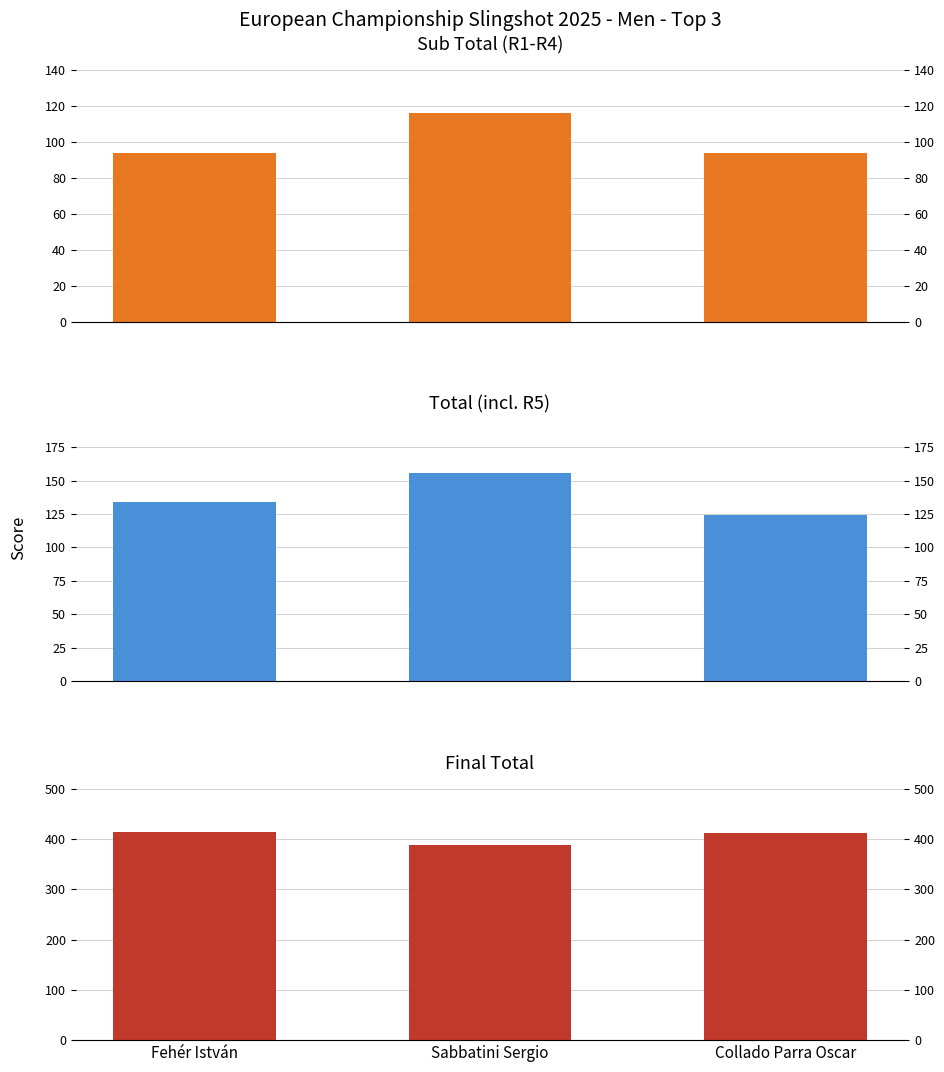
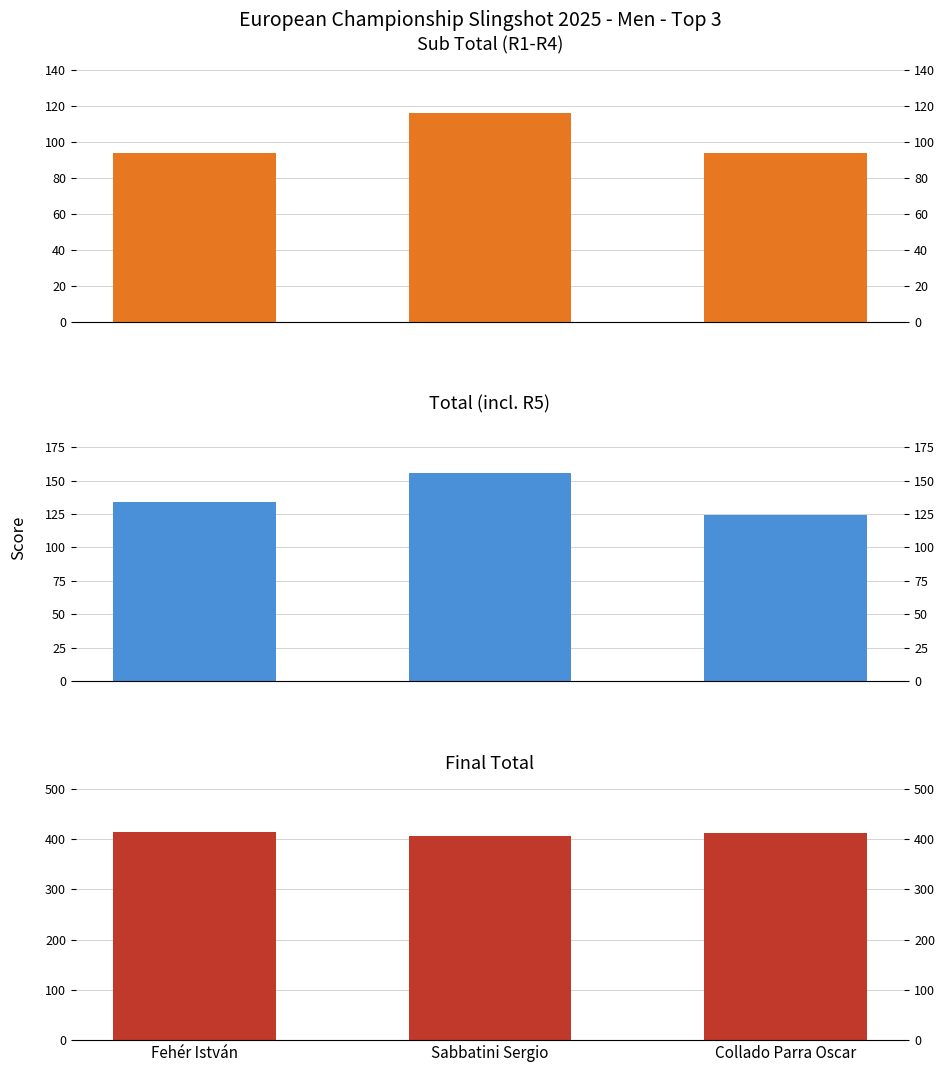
  {
    "Final Total": {
      "Fehér István": 410,
-     "Sabbatini Sergio": 390,
+     "Sabbatini Sergio": 410,
      "Collado Parra Oscar": 410
    }
  }
